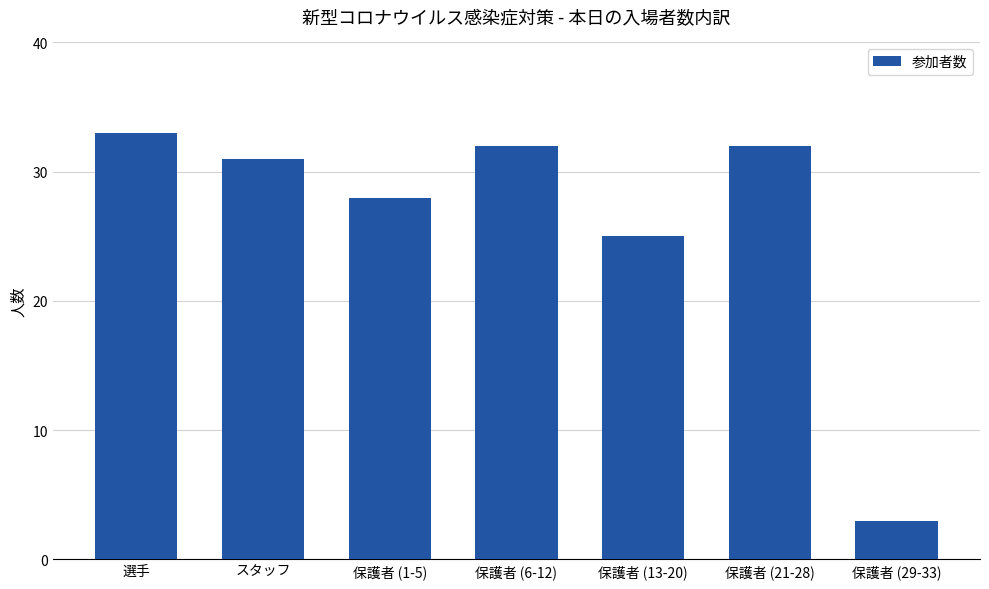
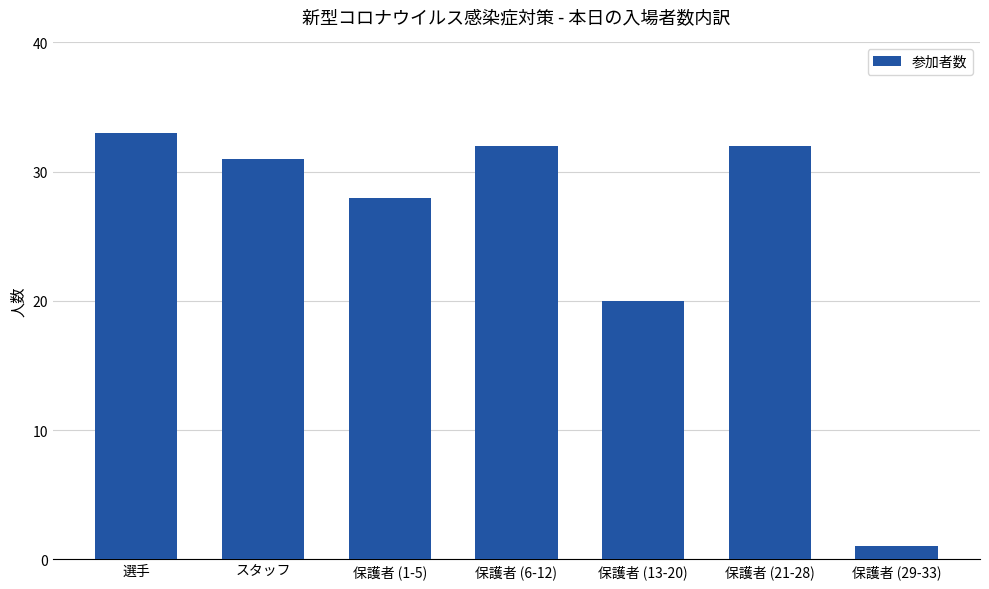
  {
    "選手": 33,
    "スタッフ": 31,
    "保護者 (1-5)": 28,
    "保護者 (6-12)": 32,
-   "保護者 (13-20)": 25,
+   "保護者 (13-20)": 20,
    "保護者 (21-28)": 32,
-   "保護者 (29-33)": 3
+   "保護者 (29-33)": 1
  }
